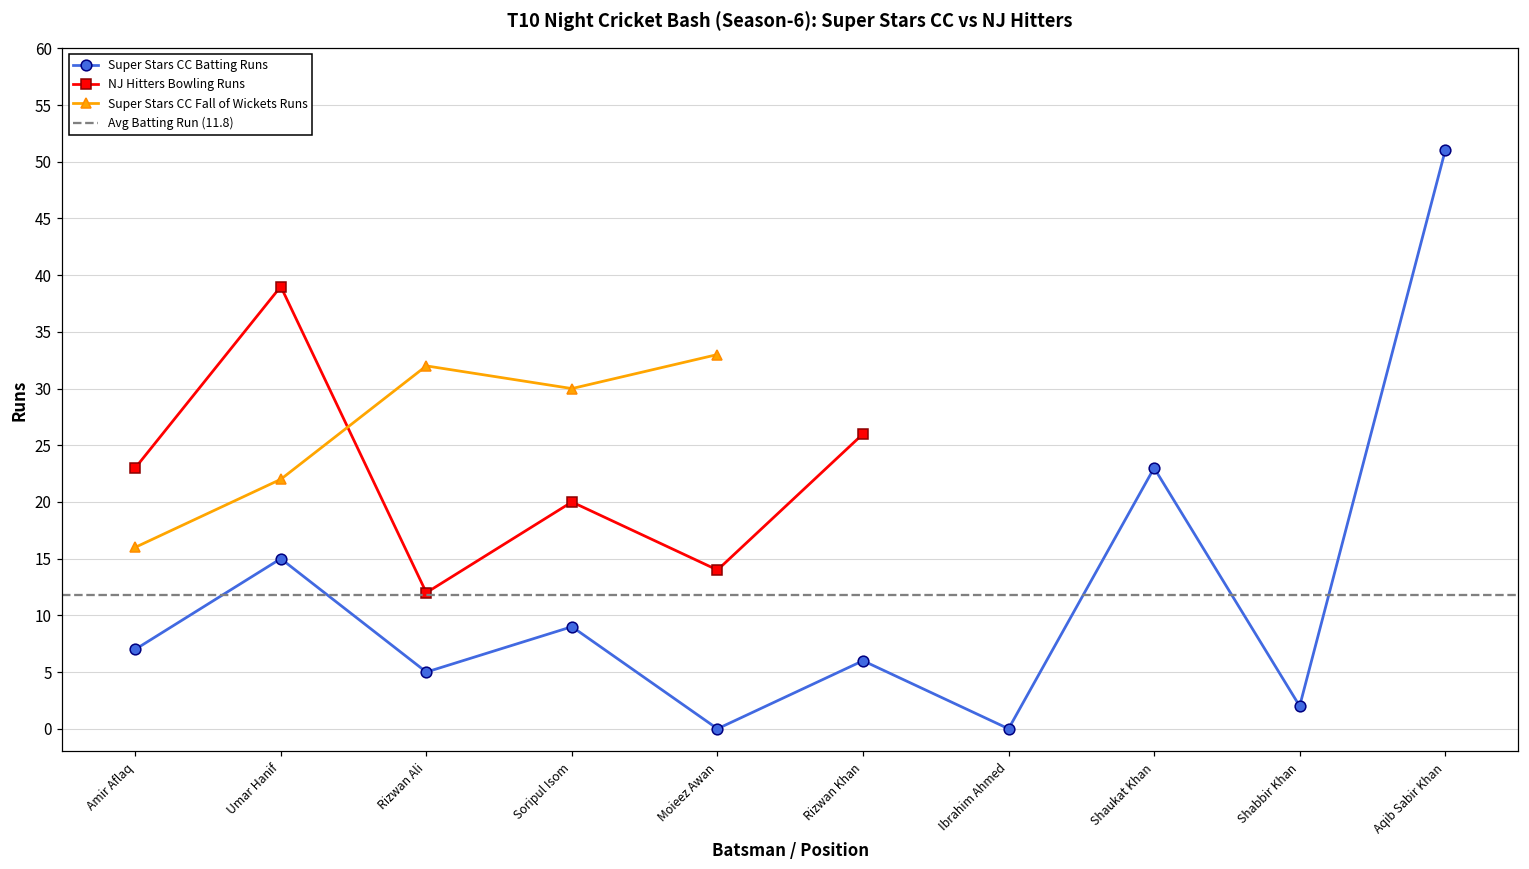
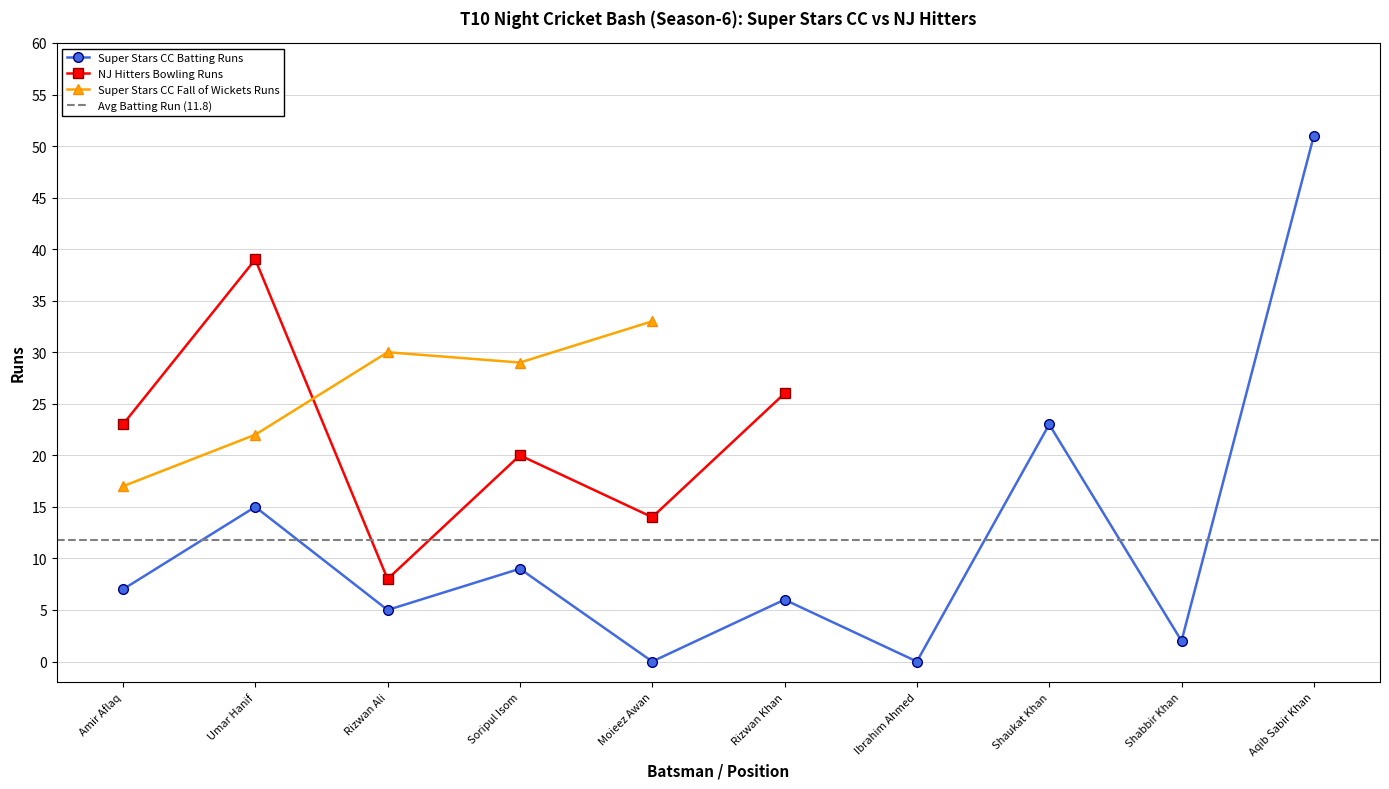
  {
    "Super Stars CC Batting Runs": {
      "Amir Aflaq": 7,
      "Umar Hanif": 15,
      "Rizwan Ali": 5,
      "Soripul Isom": 9,
      "Moieez Awan": 0,
      "Rizwan Khan": 6,
      "Ibrahim Ahmed": 0,
      "Shaukat Khan": 23,
      "Shabbir Khan": 2,
      "Aqib Sabir Khan": 51
    },
    "NJ Hitters Bowling Runs": {
      "Amir Aflaq": 23,
      "Umar Hanif": 39,
-     "Rizwan Ali": 12,
+     "Rizwan Ali": 8,
      "Soripul Isom": 20,
      "Moieez Awan": 14,
      "Rizwan Khan": 26
    },
    "Super Stars CC Fall of Wickets Runs": {
-     "Amir Aflaq": 16,
+     "Amir Aflaq": 17,
      "Umar Hanif": 22,
-     "Rizwan Ali": 32,
-     "Soripul Isom": 30,
+     "Rizwan Ali": 30,
+     "Soripul Isom": 29,
      "Moieez Awan": 33
    }
  }
